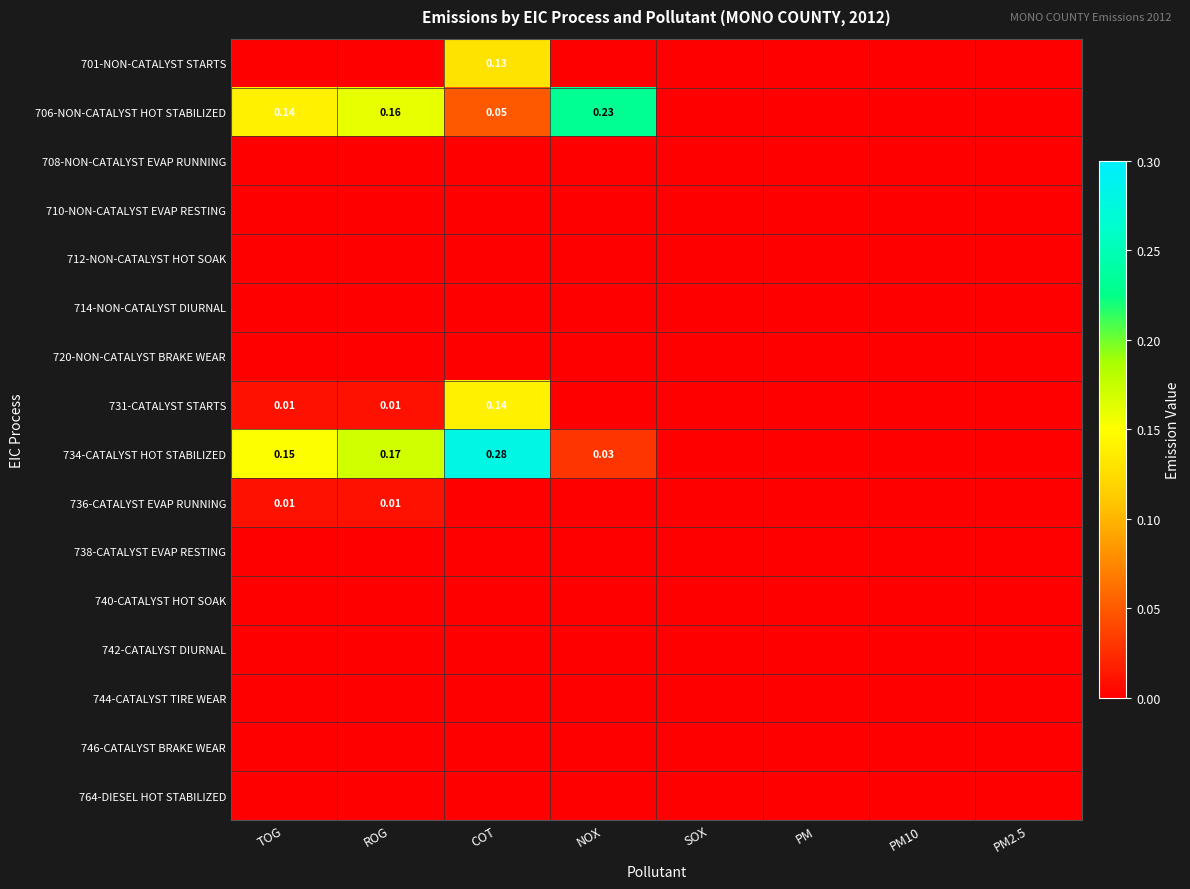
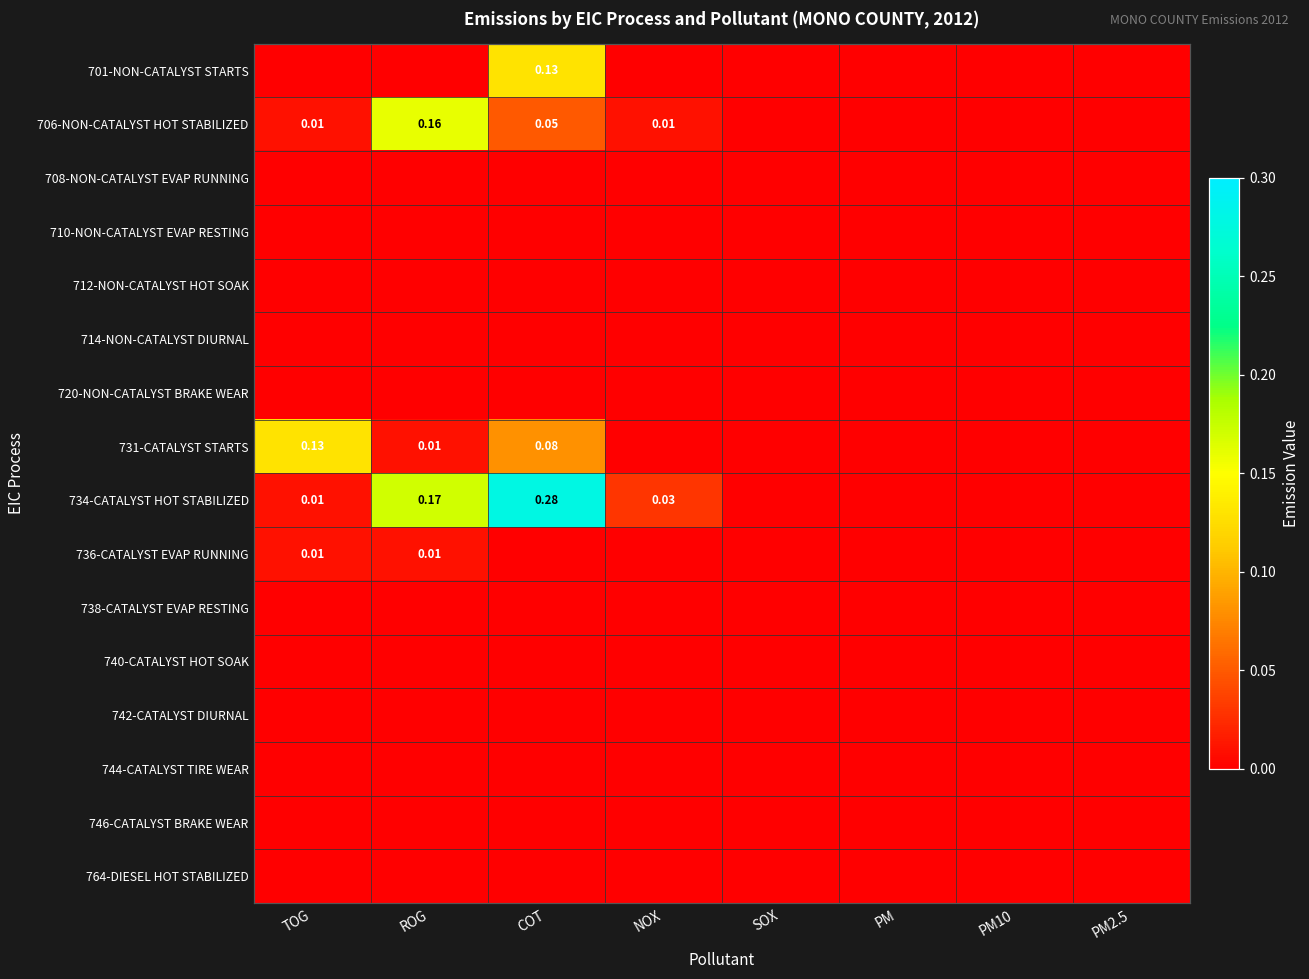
  {
    "701-NON-CATALYST STARTS": {
      "COT": 0.13
    },
    "706-NON-CATALYST HOT STABILIZED": {
-     "TOG": 0.14,
+     "TOG": 0.01,
      "ROG": 0.16,
      "COT": 0.05,
-     "NOX": 0.23
+     "NOX": 0.01
    },
    "731-CATALYST STARTS": {
-     "TOG": 0.01,
+     "TOG": 0.13,
      "ROG": 0.01,
-     "COT": 0.14
+     "COT": 0.08
    },
    "734-CATALYST HOT STABILIZED": {
-     "TOG": 0.15,
+     "TOG": 0.01,
      "ROG": 0.17,
      "COT": 0.28,
      "NOX": 0.03
    },
    "736-CATALYST EVAP RUNNING": {
      "TOG": 0.01,
      "ROG": 0.01
    }
  }
